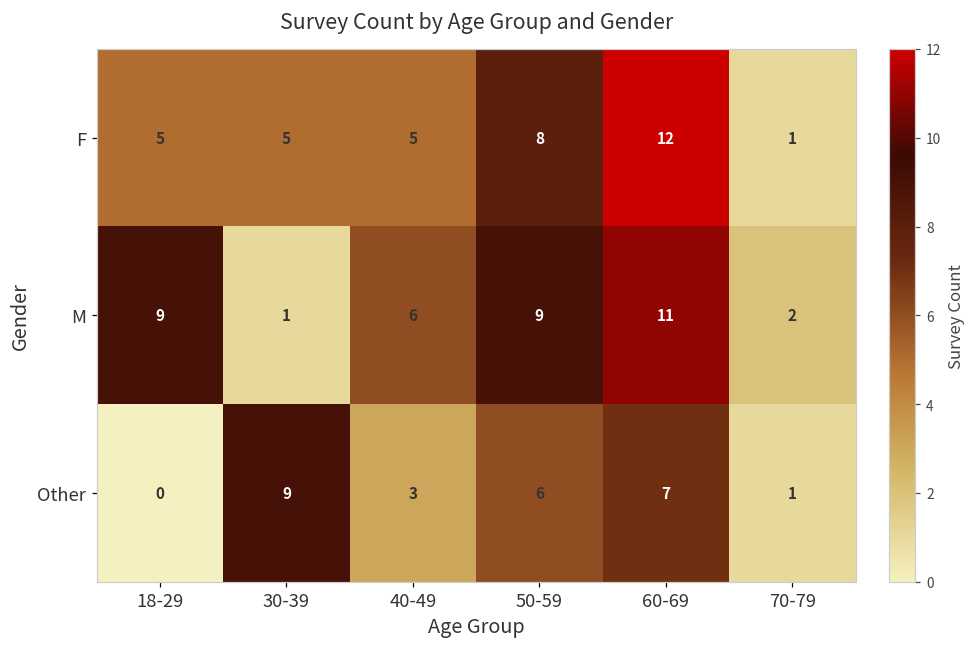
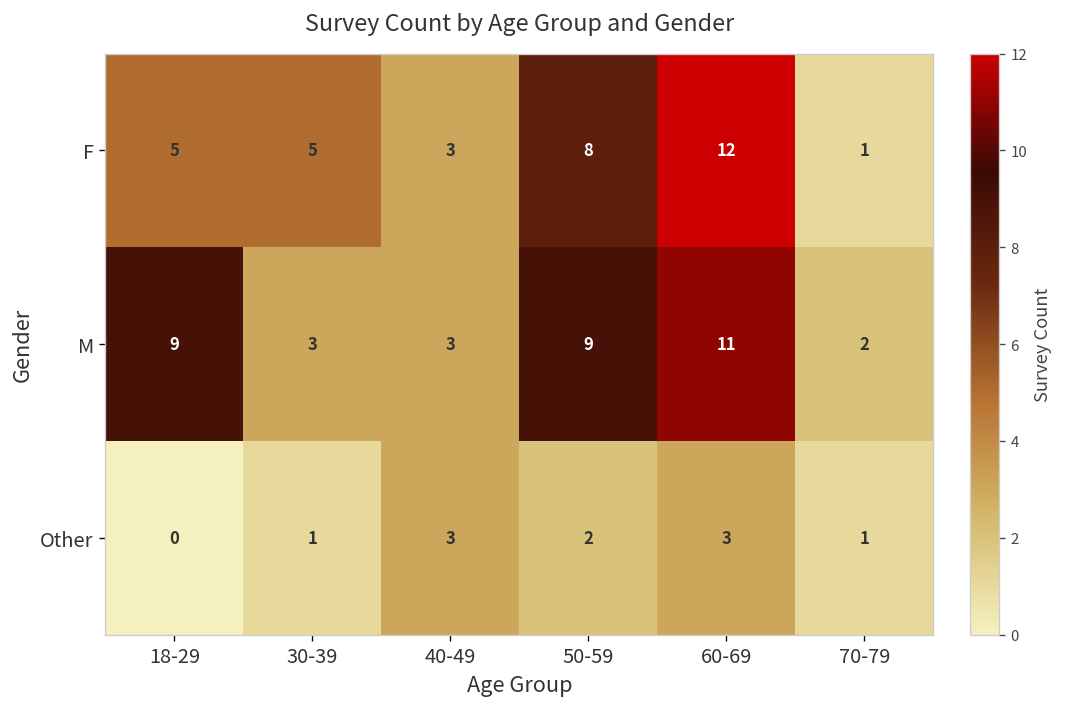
  {
    "F": {
      "18-29": 5,
      "30-39": 5,
-     "40-49": 5,
+     "40-49": 3,
      "50-59": 8,
      "60-69": 12,
      "70-79": 1
    },
    "M": {
      "18-29": 9,
-     "30-39": 1,
-     "40-49": 6,
+     "30-39": 3,
+     "40-49": 3,
      "50-59": 9,
      "60-69": 11,
      "70-79": 2
    },
    "Other": {
      "18-29": 0,
-     "30-39": 9,
+     "30-39": 1,
      "40-49": 3,
-     "50-59": 6,
-     "60-69": 7,
+     "50-59": 2,
+     "60-69": 3,
      "70-79": 1
    }
  }
